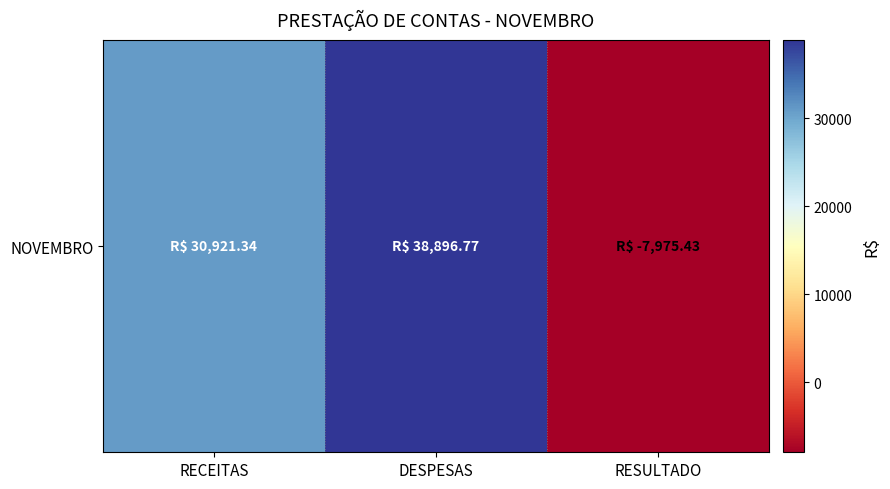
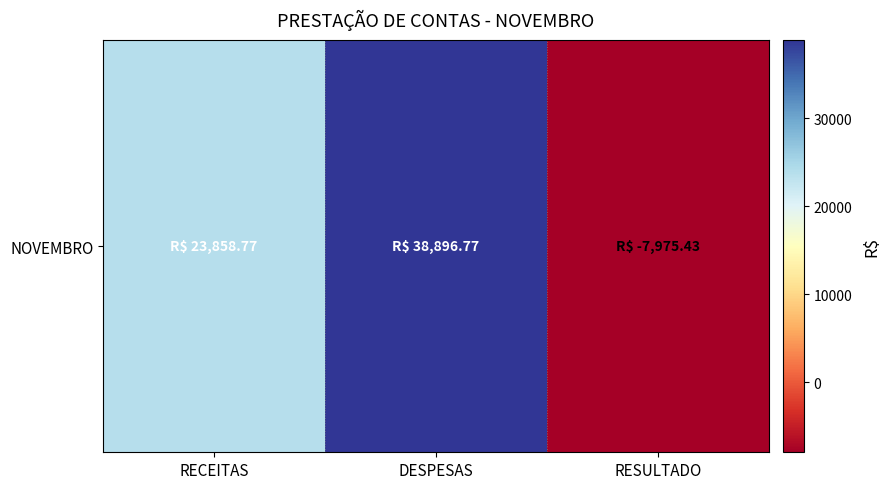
  {
    "NOVEMBRO": {
-     "RECEITAS": "30,921.34",
+     "RECEITAS": "23,858.77",
      "DESPESAS": "38,896.77",
      "RESULTADO": "-7,975.43"
    }
  }
